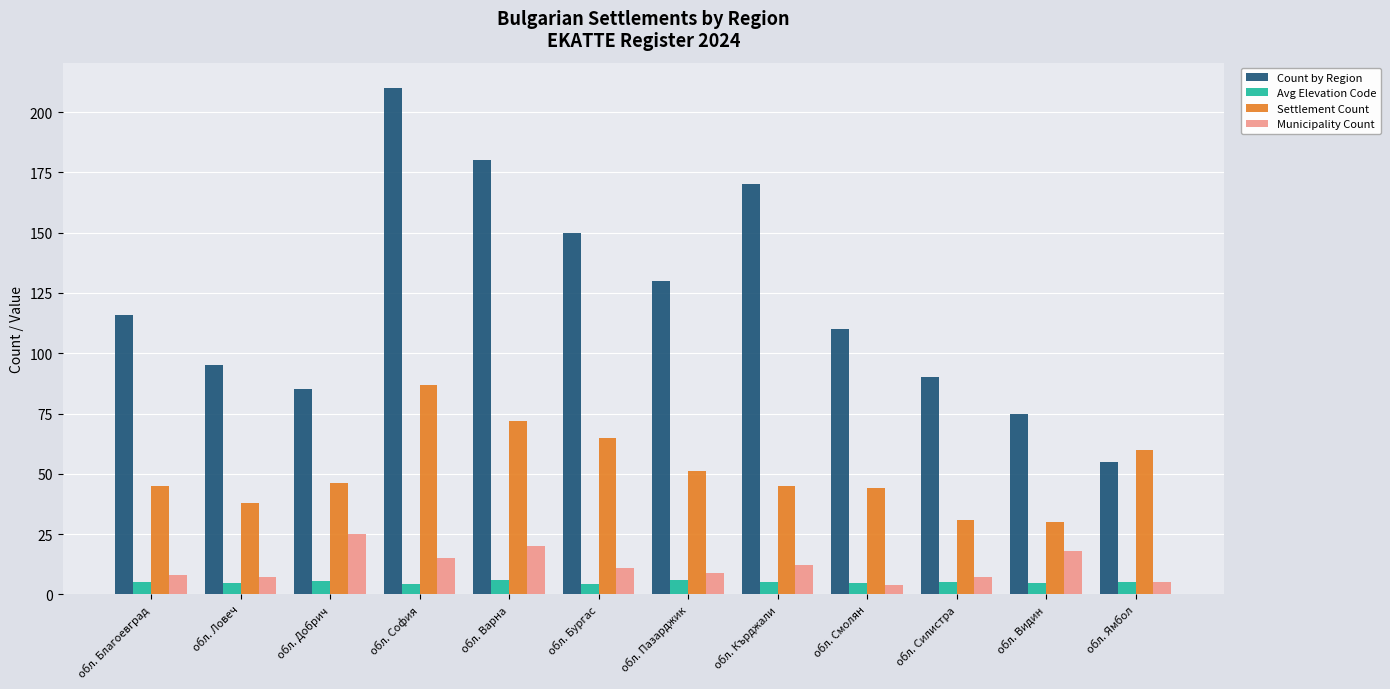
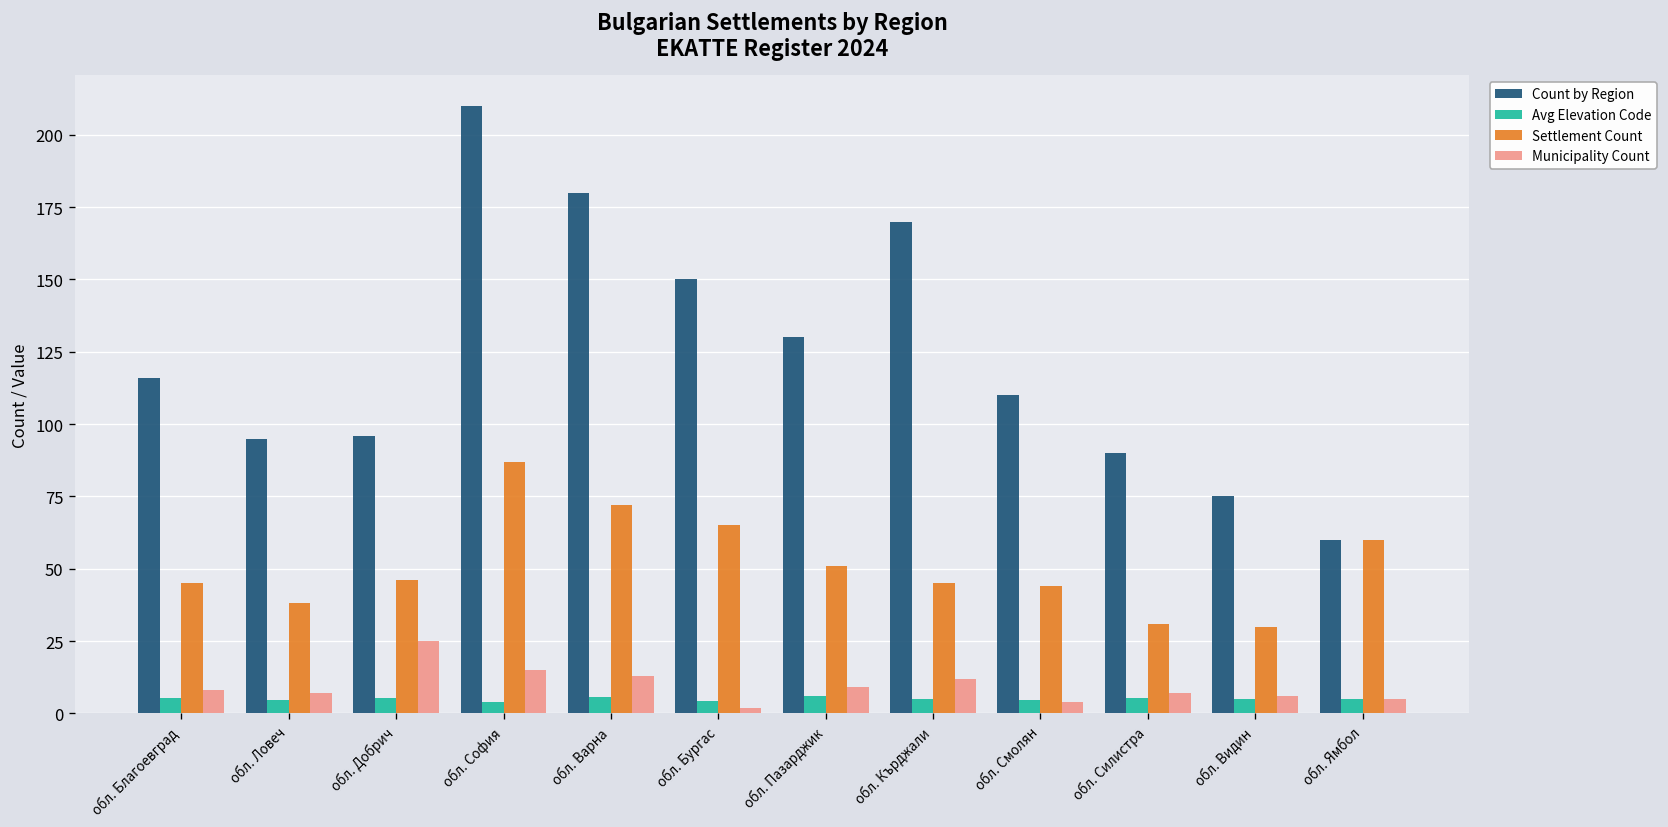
  {
    "Count by Region": {
      "обл. Благоевград": 116,
      "обл. Ловеч": 95,
-     "обл. Добрич": 85,
+     "обл. Добрич": 96,
      "обл. София": 210,
      "обл. Варна": 180,
      "обл. Бургас": 150,
      "обл. Пазарджик": 130,
      "обл. Кърджали": 170,
      "обл. Смолян": 110,
      "обл. Силистра": 90,
      "обл. Видин": 75,
-     "обл. Ямбол": 55
+     "обл. Ямбол": 60
    },
    "Avg Elevation Code": {
      "обл. Благоевград": 5,
      "обл. Ловеч": 5,
      "обл. Добрич": 6,
      "обл. София": 4,
      "обл. Варна": 6,
      "обл. Бургас": 4,
      "обл. Пазарджик": 6,
      "обл. Кърджали": 5,
      "обл. Смолян": 5,
      "обл. Силистра": 5,
      "обл. Видин": 5,
      "обл. Ямбол": 5
    },
    "Settlement Count": {
      "обл. Благоевград": 45,
      "обл. Ловеч": 38,
      "обл. Добрич": 46,
      "обл. София": 87,
      "обл. Варна": 72,
      "обл. Бургас": 65,
      "обл. Пазарджик": 51,
      "обл. Кърджали": 45,
      "обл. Смолян": 44,
      "обл. Силистра": 31,
      "обл. Видин": 30,
      "обл. Ямбол": 60
    },
    "Municipality Count": {
      "обл. Благоевград": 8,
      "обл. Ловеч": 7,
      "обл. Добрич": 25,
      "обл. София": 15,
-     "обл. Варна": 20,
-     "обл. Бургас": 11,
+     "обл. Варна": 13,
+     "обл. Бургас": 2,
      "обл. Пазарджик": 9,
      "обл. Кърджали": 12,
      "обл. Смолян": 4,
      "обл. Силистра": 7,
-     "обл. Видин": 18,
+     "обл. Видин": 6,
      "обл. Ямбол": 5
    }
  }
